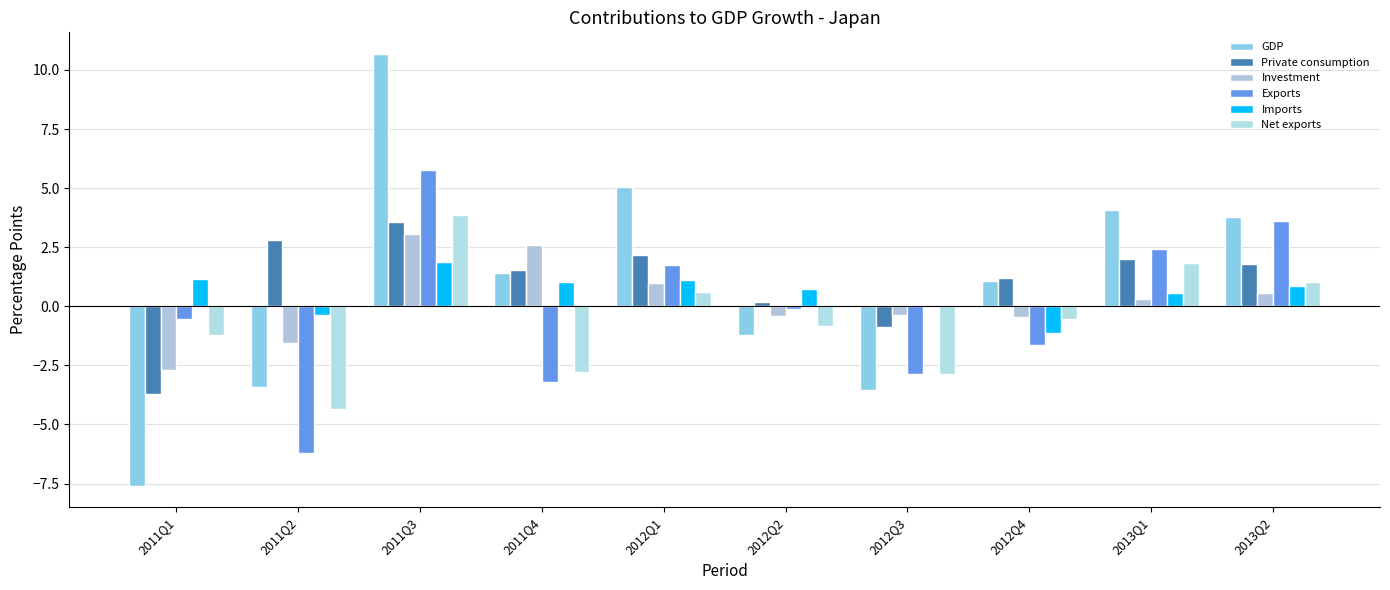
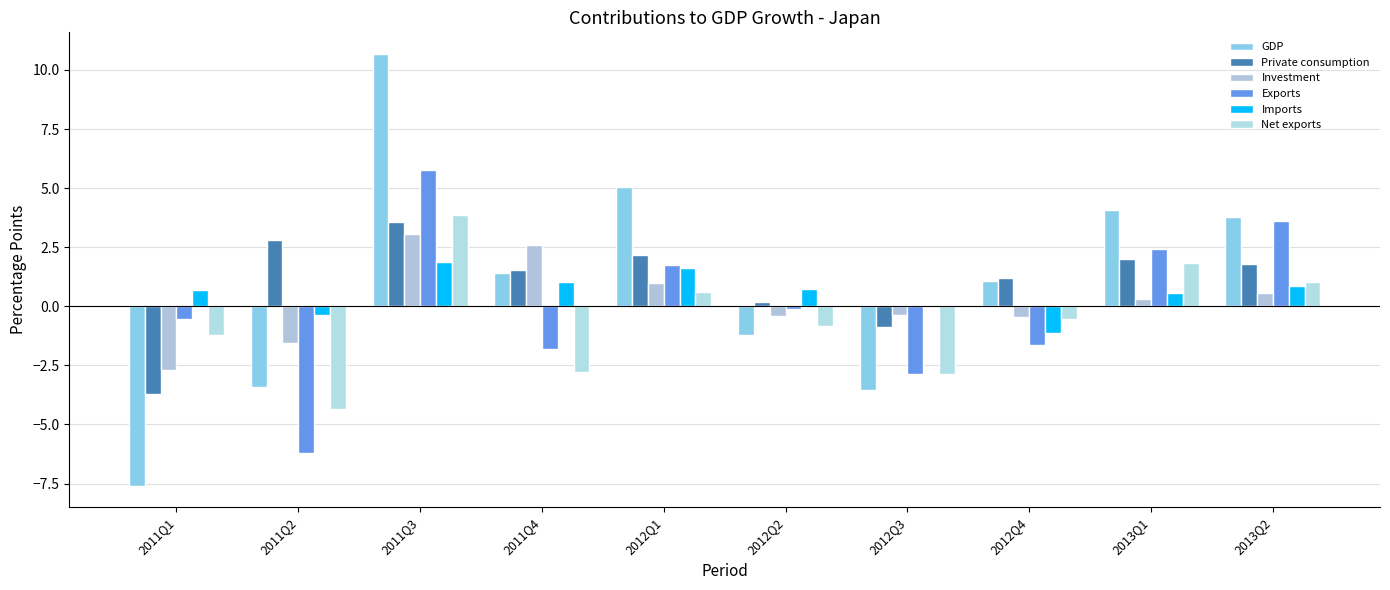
  {
    "Private consumption": {
      "2011Q1": -3.7,
      "2011Q2": 2.8,
      "2011Q3": 3.6,
      "2011Q4": 1.5,
      "2012Q1": 2.2,
      "2012Q2": 0.2,
      "2012Q3": -0.9,
      "2012Q4": 1.2,
      "2013Q1": 2.0,
      "2013Q2": 1.8
    },
    "Exports": {
      "2011Q1": -0.5,
      "2011Q2": -6.2,
      "2011Q3": 5.8,
-     "2011Q4": -3.2,
+     "2011Q4": -1.8,
      "2012Q1": 1.7,
      "2012Q2": -0.1,
      "2012Q3": -2.9,
      "2012Q4": -1.7,
      "2013Q1": 2.4,
      "2013Q2": 3.6
    },
    "Imports": {
-     "2011Q1": 1.2,
+     "2011Q1": 0.7,
      "2011Q2": -0.4,
      "2011Q3": 1.9,
      "2011Q4": 1.0,
-     "2012Q1": 1.1,
+     "2012Q1": 1.6,
      "2012Q2": 0.7,
      "2012Q4": -1.1,
      "2013Q1": 0.6,
      "2013Q2": 0.9
    }
  }
